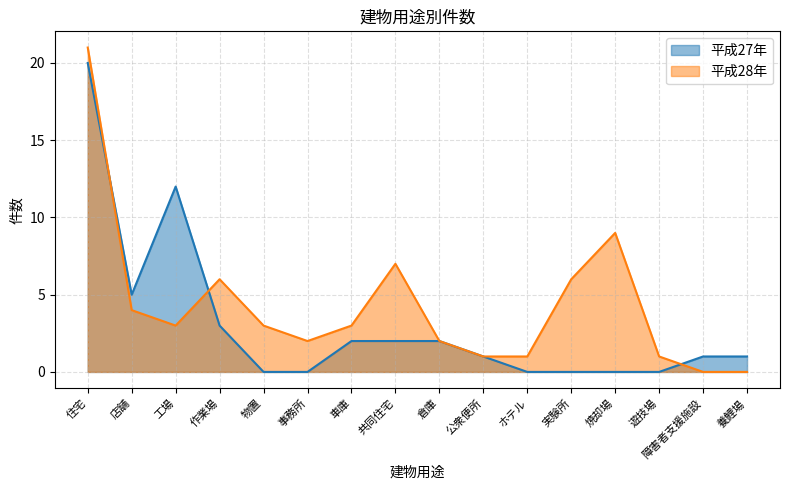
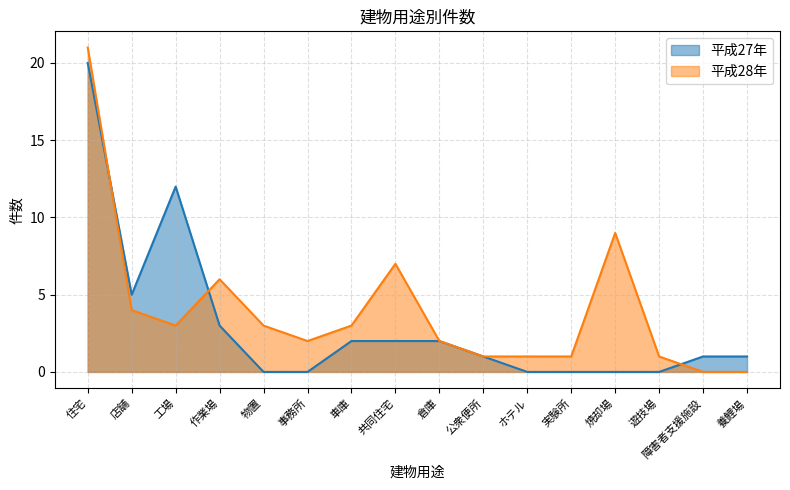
  {
    "平成27年": {
      "住宅": 20,
      "店舗": 5,
      "工場": 12,
      "作業場": 3,
      "物置": 0,
      "事務所": 0,
      "車庫": 2,
      "共同住宅": 2,
      "ホテル": 0,
      "実験所": 0,
      "焼却場": 0,
      "遊技場": 0,
      "障害者支援施設": 1,
      "養鯉場": 1
    },
    "平成28年": {
      "住宅": 21,
      "店舗": 4,
      "工場": 3,
      "作業場": 6,
      "物置": 3,
      "事務所": 2,
      "車庫": 3,
      "共同住宅": 7,
      "ホテル": 1,
-     "実験所": 6,
+     "実験所": 1,
      "焼却場": 9,
      "遊技場": 1,
      "障害者支援施設": 0,
      "養鯉場": 0
    }
  }
